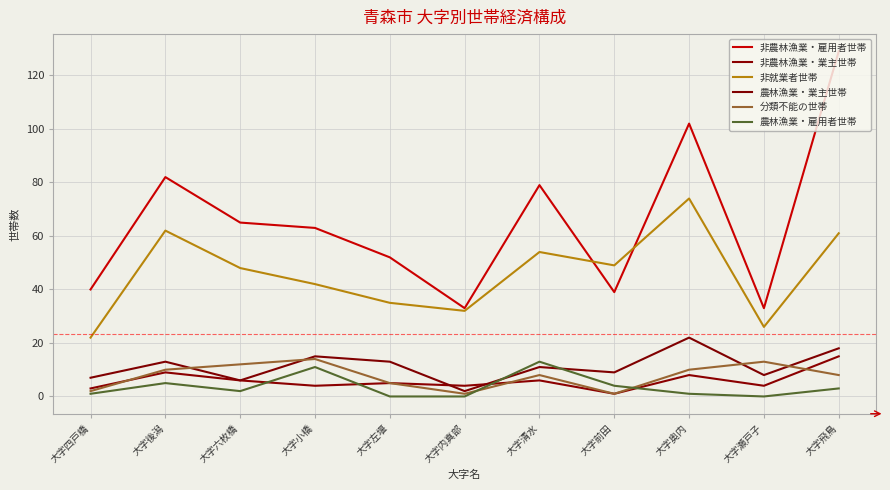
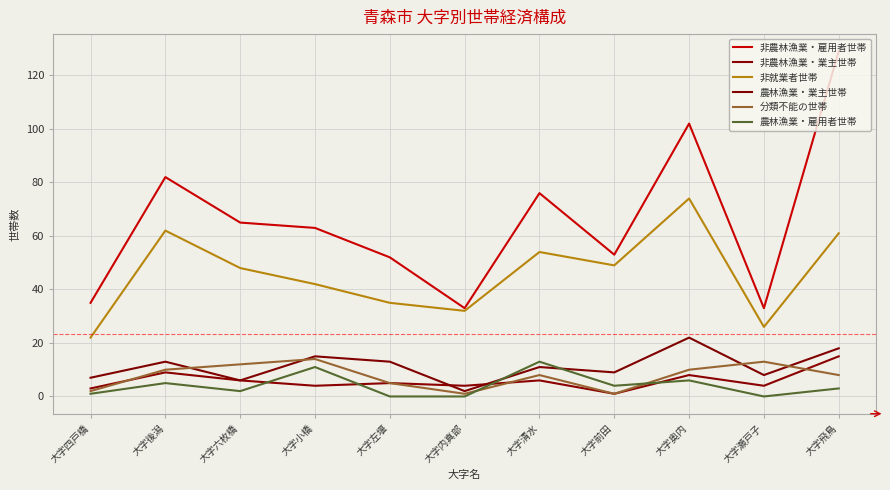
  {
    "非農林漁業・雇用者世帯": {
-     "大字四戸橋": 40,
+     "大字四戸橋": 35,
      "大字後潟": 82,
      "大字六枚橋": 65,
      "大字小橋": 63,
      "大字左堰": 52,
      "大字内真部": 33,
-     "大字清水": 79,
-     "大字前田": 39,
+     "大字清水": 76,
+     "大字前田": 53,
      "大字奥内": 102,
      "大字瀬戸子": 33
    },
    "農林漁業・雇用者世帯": {
      "大字四戸橋": 1,
      "大字後潟": 5,
      "大字六枚橋": 2,
      "大字小橋": 11,
      "大字左堰": 0,
      "大字内真部": 0,
      "大字清水": 13,
      "大字前田": 4,
-     "大字奥内": 1,
+     "大字奥内": 6,
      "大字瀬戸子": 0,
      "大字飛鳥": 3
    }
  }
